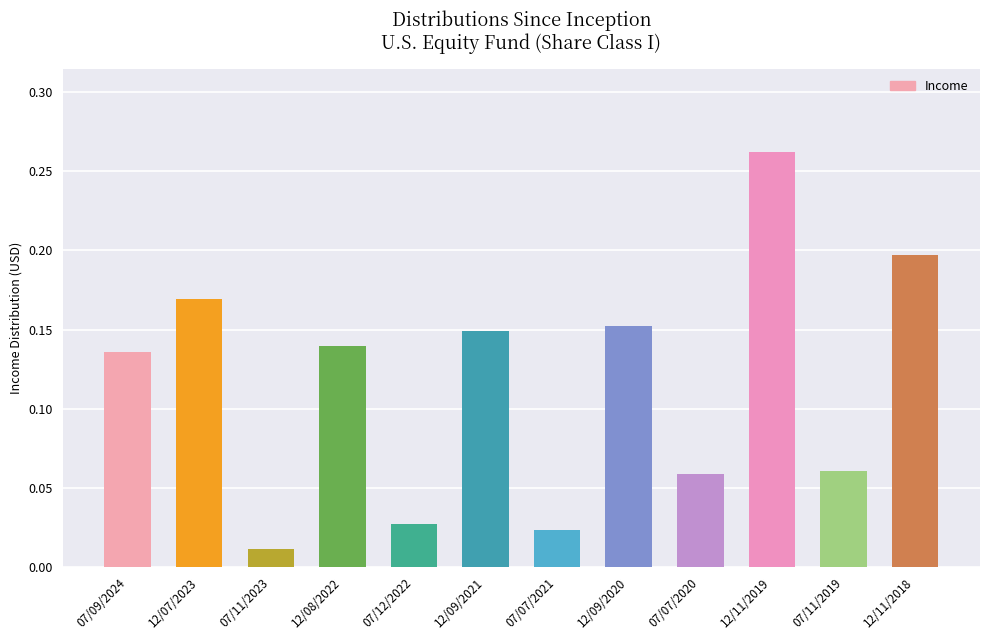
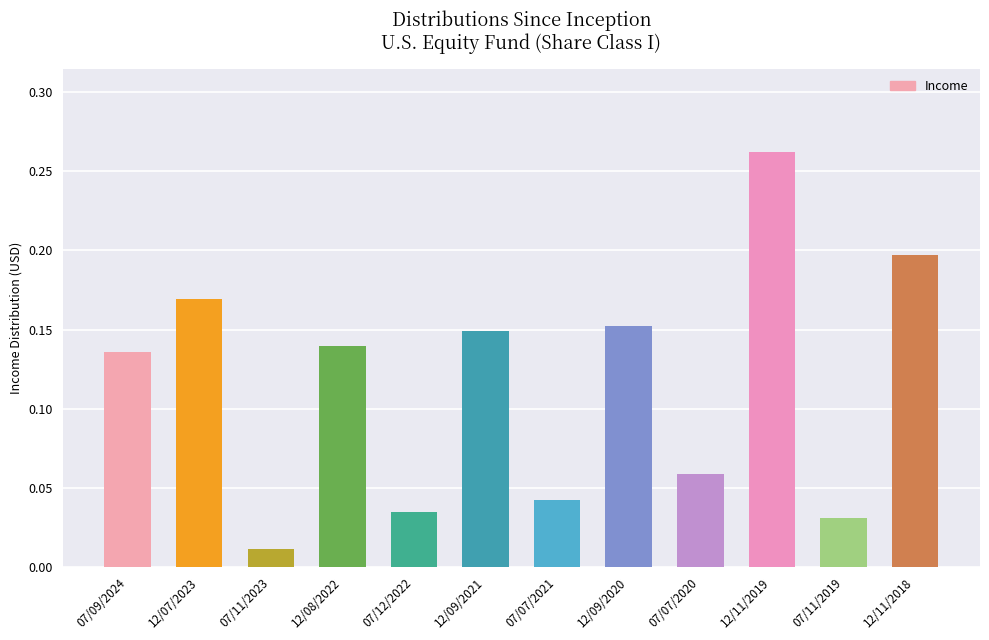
  {
    "07/09/2024": 0.136,
    "12/07/2023": 0.170,
    "07/11/2023": 0.011,
    "12/08/2022": 0.139,
-   "07/12/2022": 0.027,
+   "07/12/2022": 0.035,
    "12/09/2021": 0.149,
-   "07/07/2021": 0.023,
+   "07/07/2021": 0.042,
    "12/09/2020": 0.152,
    "07/07/2020": 0.059,
    "12/11/2019": 0.262,
-   "07/11/2019": 0.061,
+   "07/11/2019": 0.031,
    "12/11/2018": 0.197
  }
